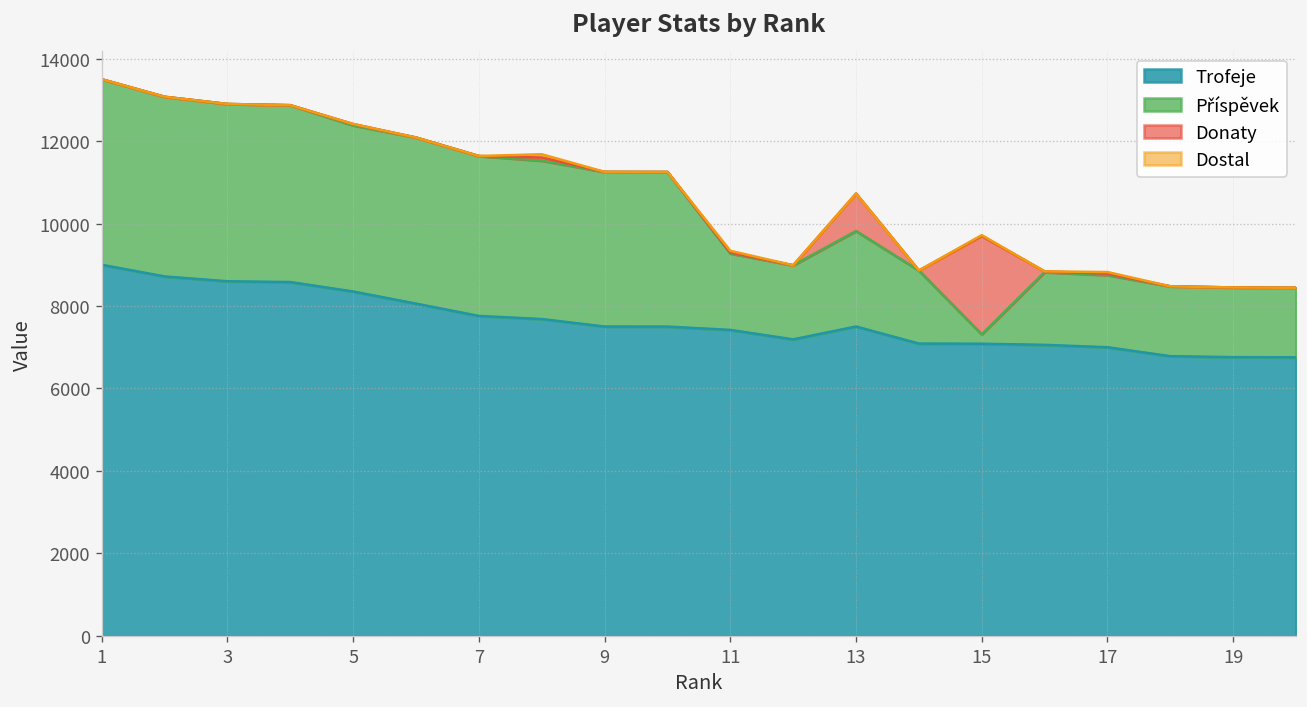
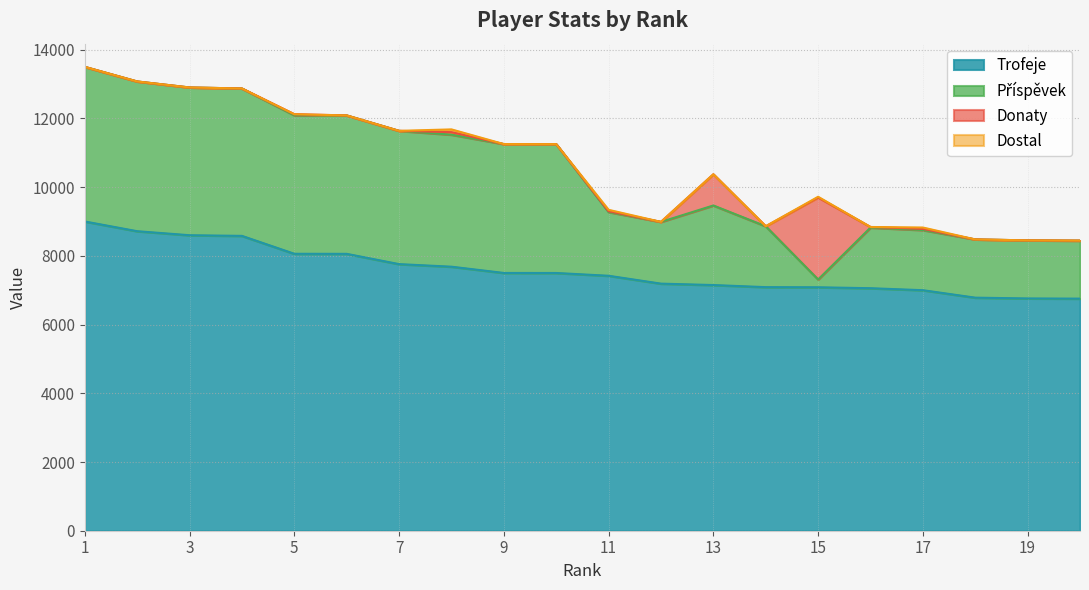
  {
    "Trofeje": {
      "1": 9000,
      "3": 8600,
-     "5": 8400,
+     "5": 8100,
      "7": 7800,
      "9": 7500,
      "11": 7400,
-     "13": 7500,
+     "13": 7200,
      "15": 7100,
      "17": 7000,
      "19": 6800
    },
    "Příspěvek": {
      "13": 2300,
      "15": 200
    }
  }
